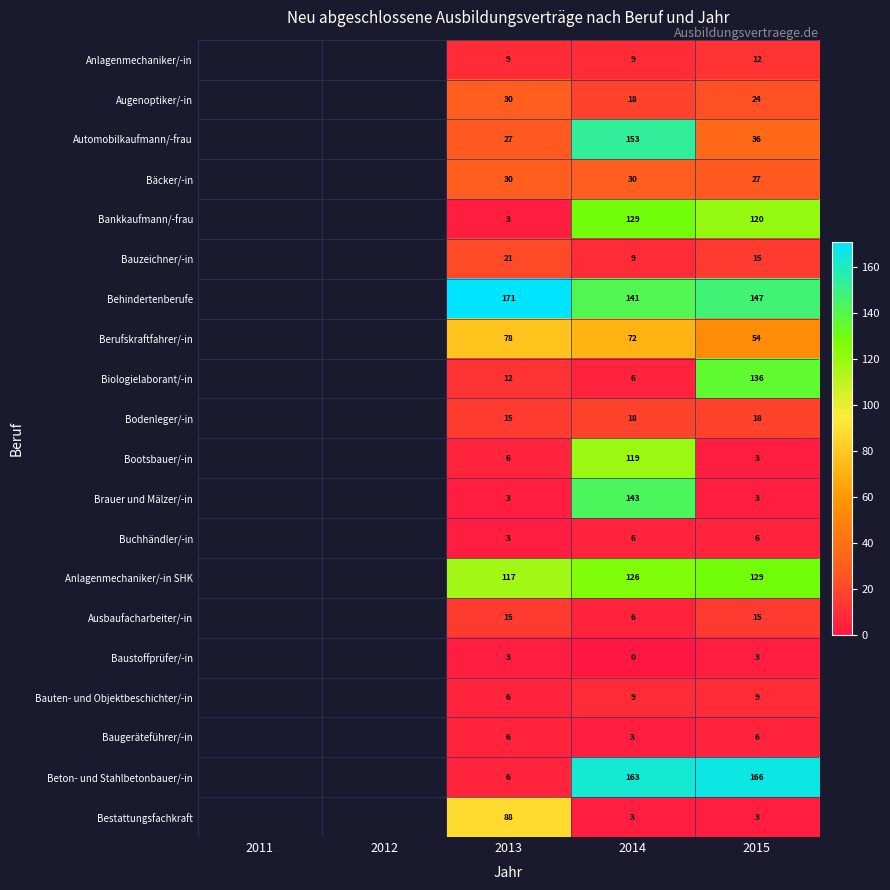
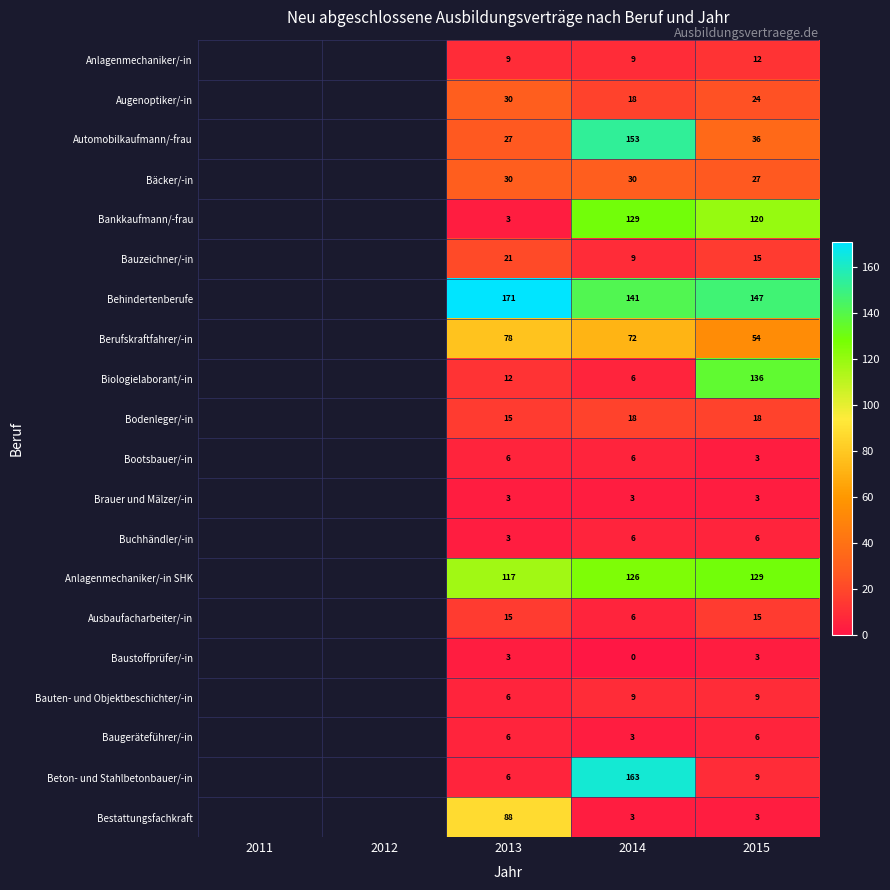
  {
    "Anlagenmechaniker/-in": {
      "2013": 9,
      "2014": 9,
      "2015": 12
    },
    "Augenoptiker/-in": {
      "2013": 30,
      "2014": 18,
      "2015": 24
    },
    "Automobilkaufmann/-frau": {
      "2013": 27,
      "2014": 153,
      "2015": 36
    },
    "Bäcker/-in": {
      "2013": 30,
      "2014": 30,
      "2015": 27
    },
    "Bankkaufmann/-frau": {
      "2013": 3,
      "2014": 129,
      "2015": 120
    },
    "Bauzeichner/-in": {
      "2013": 21,
      "2014": 9,
      "2015": 15
    },
    "Behindertenberufe": {
      "2013": 171,
      "2014": 141,
      "2015": 147
    },
    "Berufskraftfahrer/-in": {
      "2013": 78,
      "2014": 72,
      "2015": 54
    },
    "Biologielaborant/-in": {
      "2013": 12,
      "2014": 6,
      "2015": 136
    },
    "Bodenleger/-in": {
      "2013": 15,
      "2014": 18,
      "2015": 18
    },
    "Bootsbauer/-in": {
      "2013": 6,
-     "2014": 119,
+     "2014": 6,
      "2015": 3
    },
    "Brauer und Mälzer/-in": {
      "2013": 3,
-     "2014": 143,
+     "2014": 3,
      "2015": 3
    },
    "Buchhändler/-in": {
      "2013": 3,
      "2014": 6,
      "2015": 6
    },
    "Anlagenmechaniker/-in SHK": {
      "2013": 117,
      "2014": 126,
      "2015": 129
    },
    "Ausbaufacharbeiter/-in": {
      "2013": 15,
      "2014": 6,
      "2015": 15
    },
    "Baustoffprüfer/-in": {
      "2013": 3,
      "2014": 0,
      "2015": 3
    },
    "Bauten- und Objektbeschichter/-in": {
      "2013": 6,
      "2014": 9,
      "2015": 9
    },
    "Baugeräteführer/-in": {
      "2013": 6,
      "2014": 3,
      "2015": 6
    },
    "Beton- und Stahlbetonbauer/-in": {
      "2013": 6,
      "2014": 163,
-     "2015": 166
+     "2015": 9
    },
    "Bestattungsfachkraft": {
      "2013": 88,
      "2014": 3,
      "2015": 3
    }
  }
